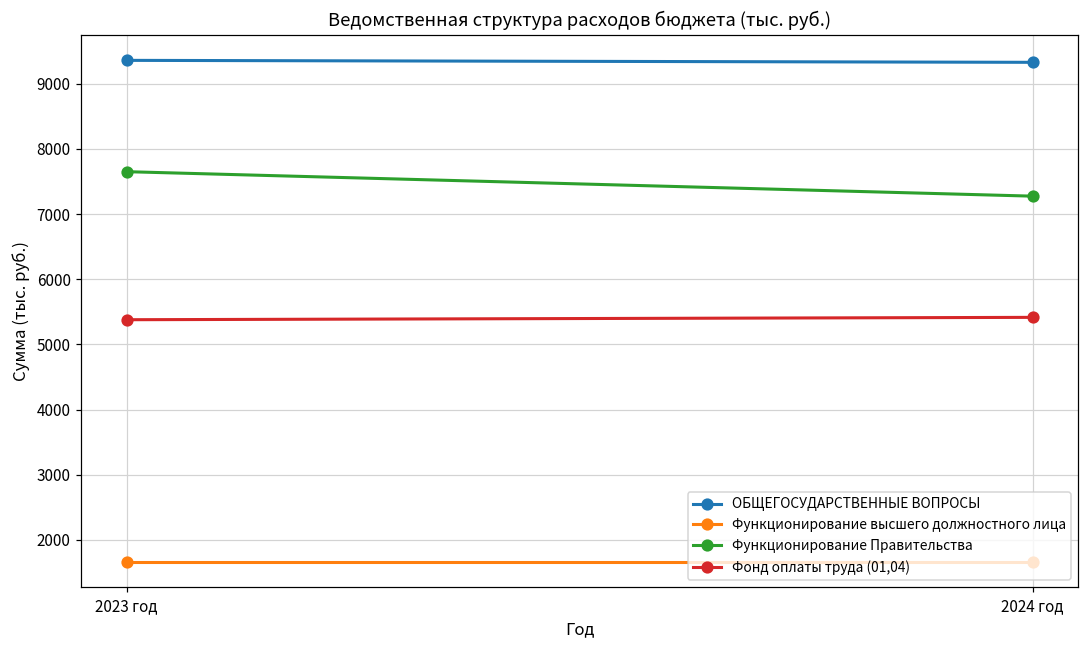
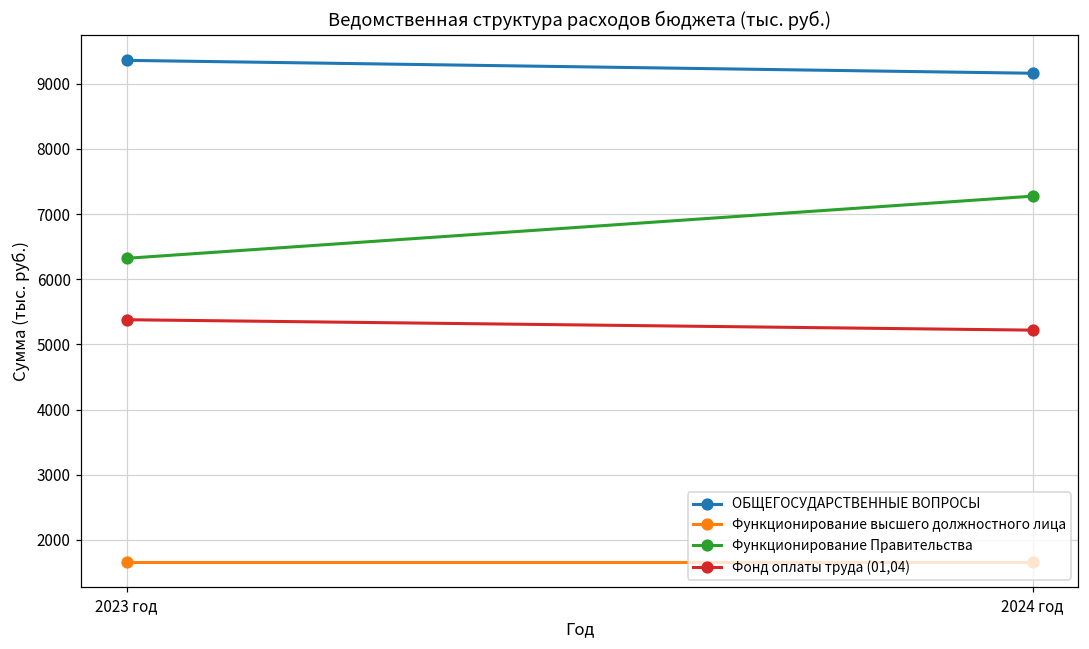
  {
    "ОБЩЕГОСУДАРСТВЕННЫЕ ВОПРОСЫ": {
      "2023 год": 9400,
-     "2024 год": 9300
+     "2024 год": 9200
    },
    "Функционирование высшего должностного лица": {
      "2023 год": 1700
    },
    "Функционирование Правительства": {
-     "2023 год": 7700,
+     "2023 год": 6300,
      "2024 год": 7300
    },
    "Фонд оплаты труда (01,04)": {
      "2023 год": 5400,
-     "2024 год": 5400
+     "2024 год": 5200
    }
  }
